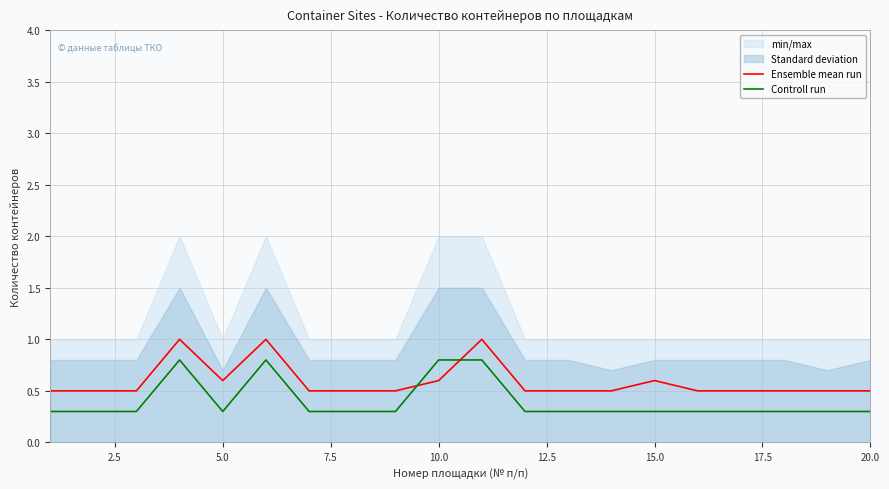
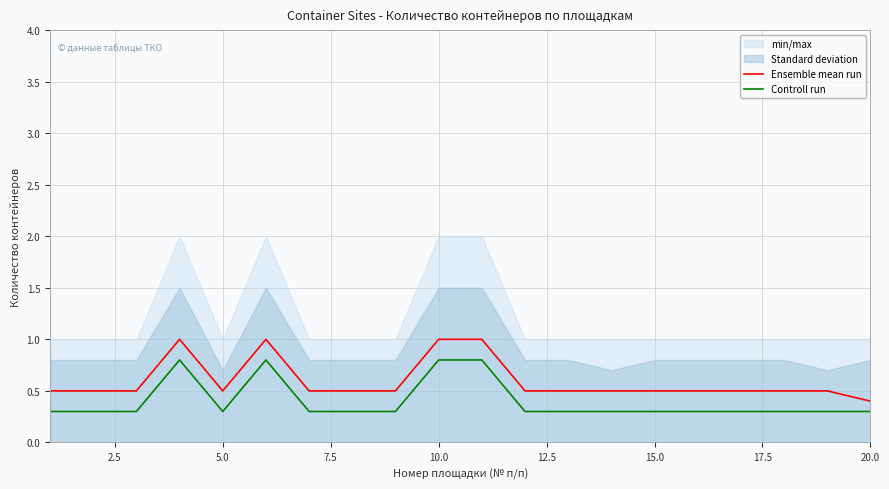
  {
    "Ensemble mean run": {
-     "5.0": 0.6,
-     "10.0": 0.6,
-     "15.0": 0.6,
-     "20.0": 0.5
+     "5.0": 0.5,
+     "10.0": 1.0,
+     "15.0": 0.5,
+     "20.0": 0.4
    },
    "Controll run": {
      "5.0": 0.3,
      "10.0": 0.8,
      "15.0": 0.3,
      "20.0": 0.3
    }
  }
